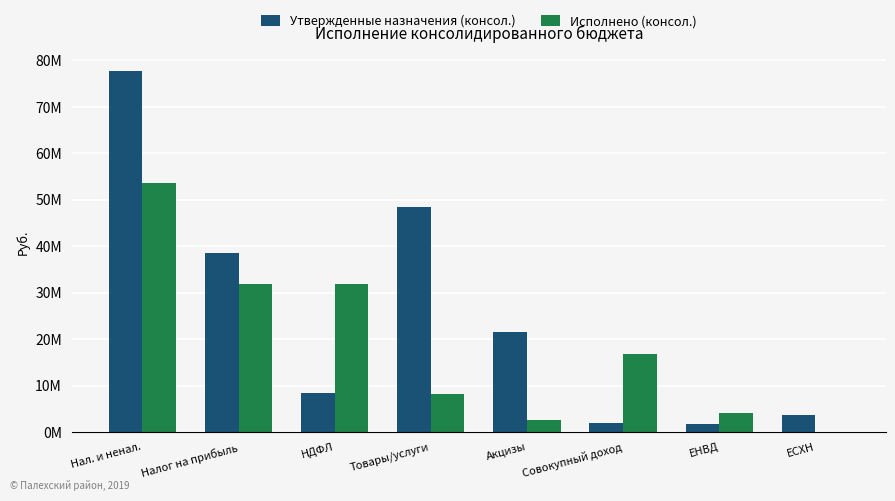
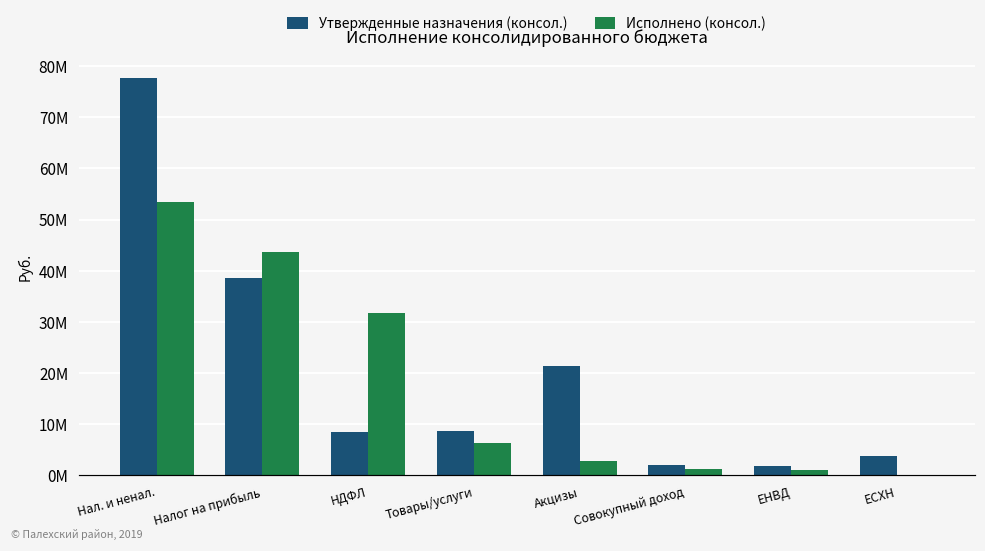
  {
    "Утвержденные назначения (консол.)": {
      "Нал. и ненал.": "78М",
      "Налог на прибыль": "39М",
      "НДФЛ": "8М",
-     "Товары/услуги": "48М",
+     "Товары/услуги": "9М",
      "Акцизы": "21М",
      "Совокупный доход": "2М",
      "ЕНВД": "2М",
      "ЕСХН": "4М"
    },
    "Исполнено (консол.)": {
      "Нал. и ненал.": "54М",
-     "Налог на прибыль": "32М",
+     "Налог на прибыль": "44М",
      "НДФЛ": "32М",
-     "Товары/услуги": "8М",
+     "Товары/услуги": "6М",
      "Акцизы": "3М",
-     "Совокупный доход": "17М",
-     "ЕНВД": "4М"
+     "Совокупный доход": "1М",
+     "ЕНВД": "1М"
    }
  }
